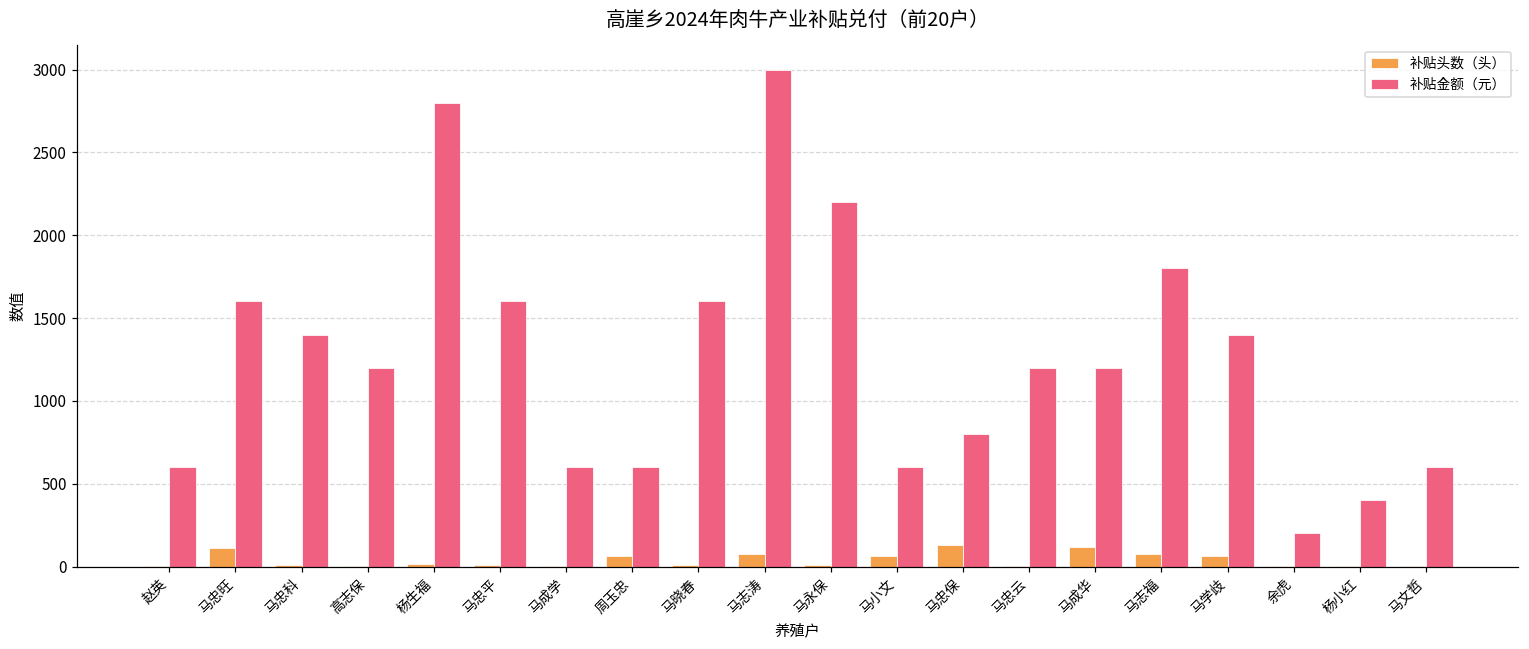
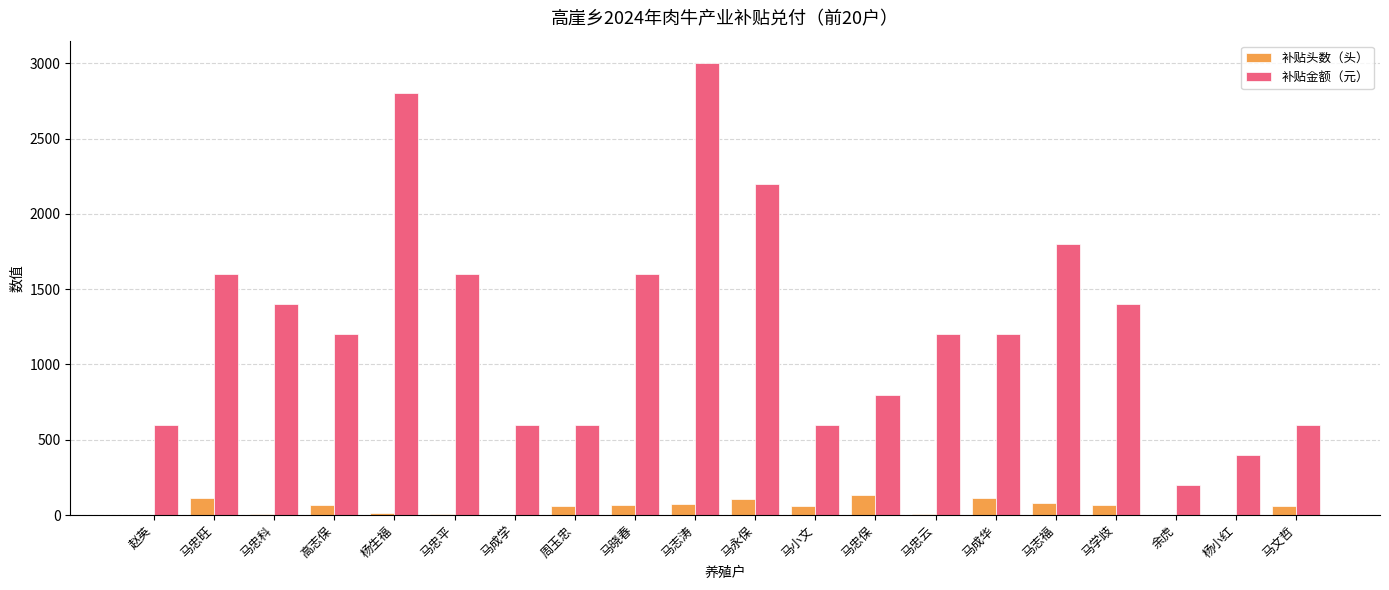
  {
    "补贴头数（头）": {
      "马忠旺": 110,
-     "高志保": 10,
+     "高志保": 70,
      "周玉忠": 60,
-     "马晓春": 10,
+     "马晓春": 60,
      "马志涛": 70,
-     "马永保": 10,
+     "马永保": 110,
      "马小文": 60,
      "马忠保": 130,
      "马成华": 120,
      "马志福": 80,
      "马学歧": 70,
-     "马文哲": 0
+     "马文哲": 60
    },
    "补贴金额（元）": {
      "赵英": 600,
      "马忠旺": 1600,
      "马忠科": 1400,
      "高志保": 1200,
      "杨生福": 2800,
      "马忠平": 1600,
      "马成学": 600,
      "周玉忠": 600,
      "马晓春": 1600,
      "马志涛": 3000,
      "马永保": 2200,
      "马小文": 600,
      "马忠保": 800,
      "马忠云": 1200,
      "马成华": 1200,
      "马志福": 1800,
      "马学歧": 1400,
      "余虎": 200,
      "杨小红": 400,
      "马文哲": 600
    }
  }
